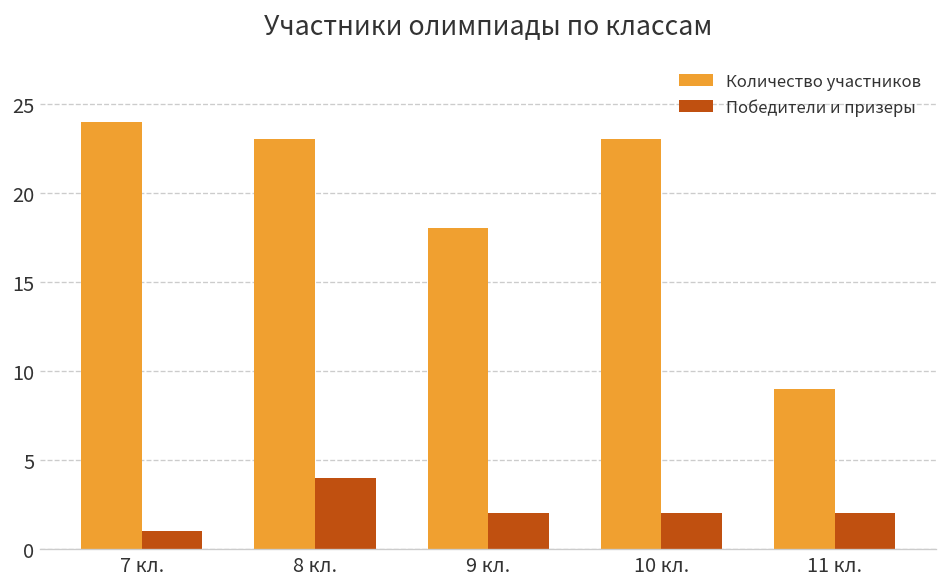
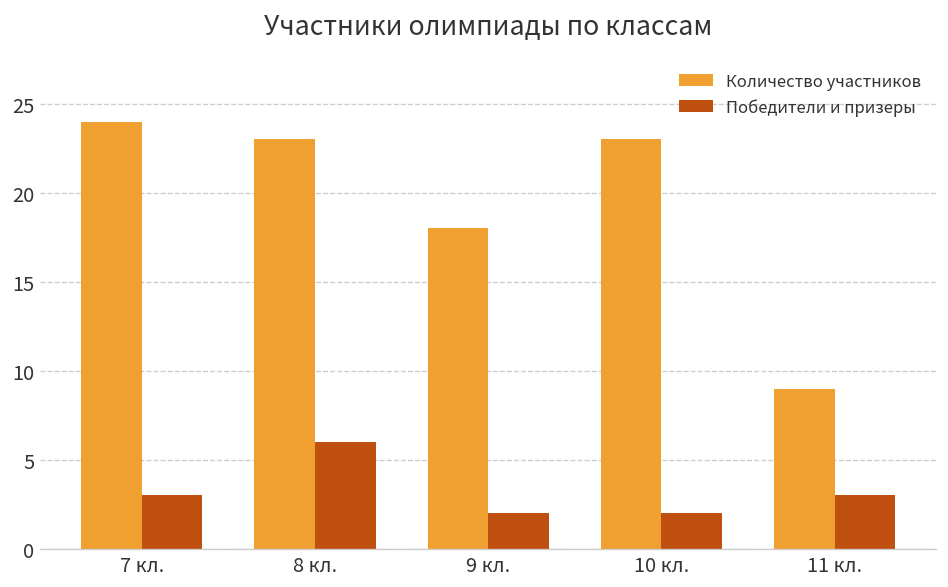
  {
    "Количество участников": {
      "7 кл.": 24,
      "8 кл.": 23,
      "9 кл.": 18,
      "10 кл.": 23,
      "11 кл.": 9
    },
    "Победители и призеры": {
-     "7 кл.": 1,
-     "8 кл.": 4,
+     "7 кл.": 3,
+     "8 кл.": 6,
      "9 кл.": 2,
      "10 кл.": 2,
-     "11 кл.": 2
+     "11 кл.": 3
    }
  }
